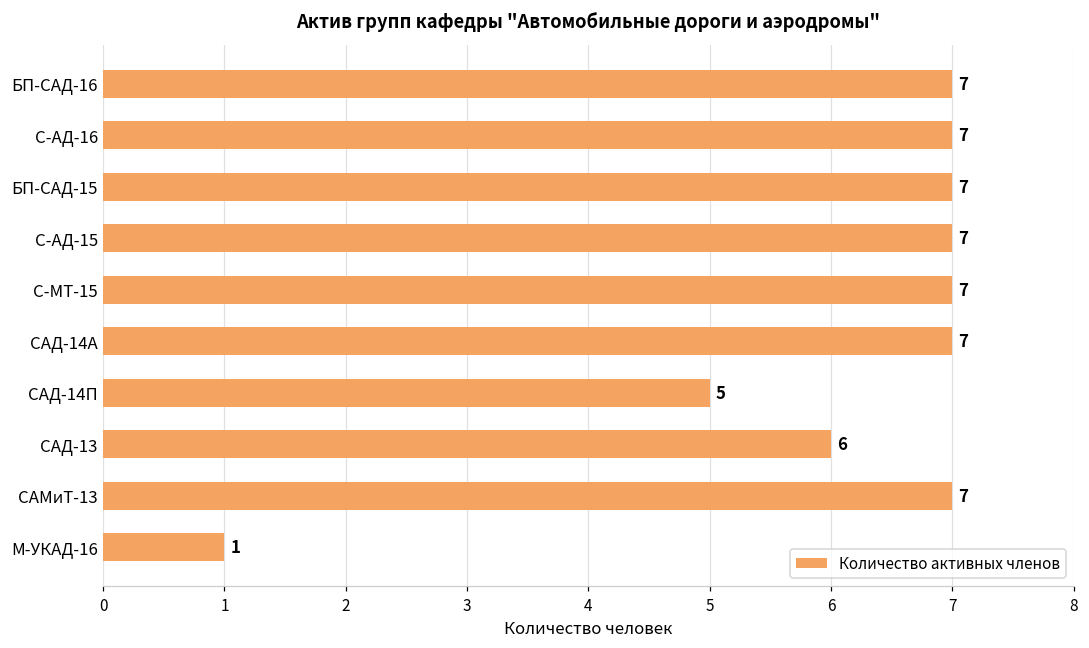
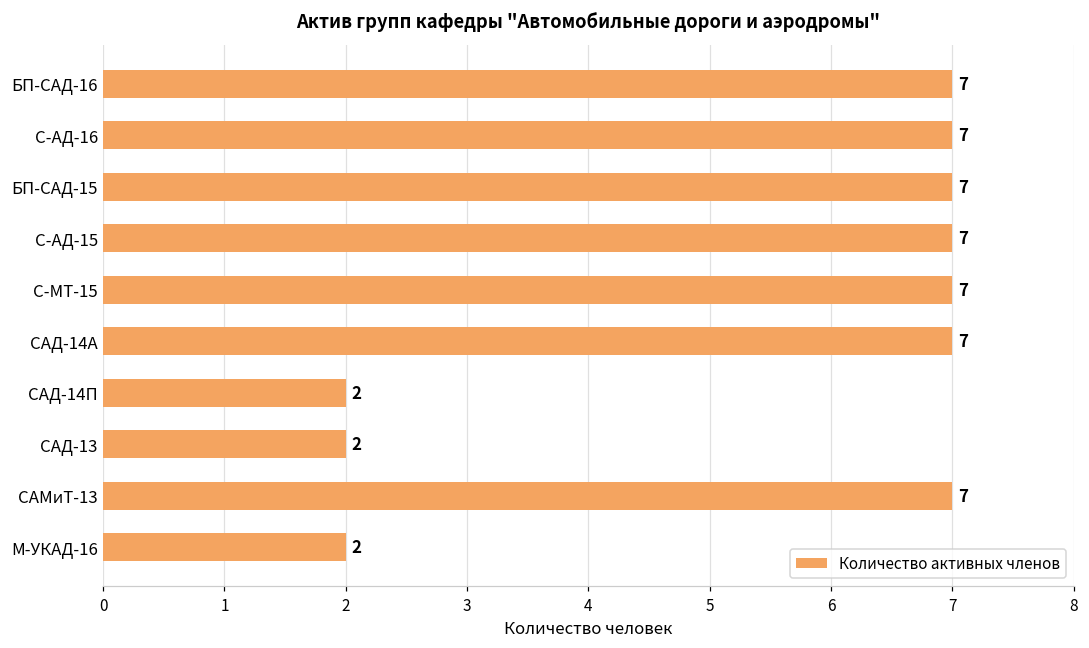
  {
    "БП-САД-16": 7,
    "С-АД-16": 7,
    "БП-САД-15": 7,
    "С-АД-15": 7,
    "С-МТ-15": 7,
    "САД-14А": 7,
-   "САД-14П": 5,
-   "САД-13": 6,
+   "САД-14П": 2,
+   "САД-13": 2,
    "САМиТ-13": 7,
-   "М-УКАД-16": 1
+   "М-УКАД-16": 2
  }
